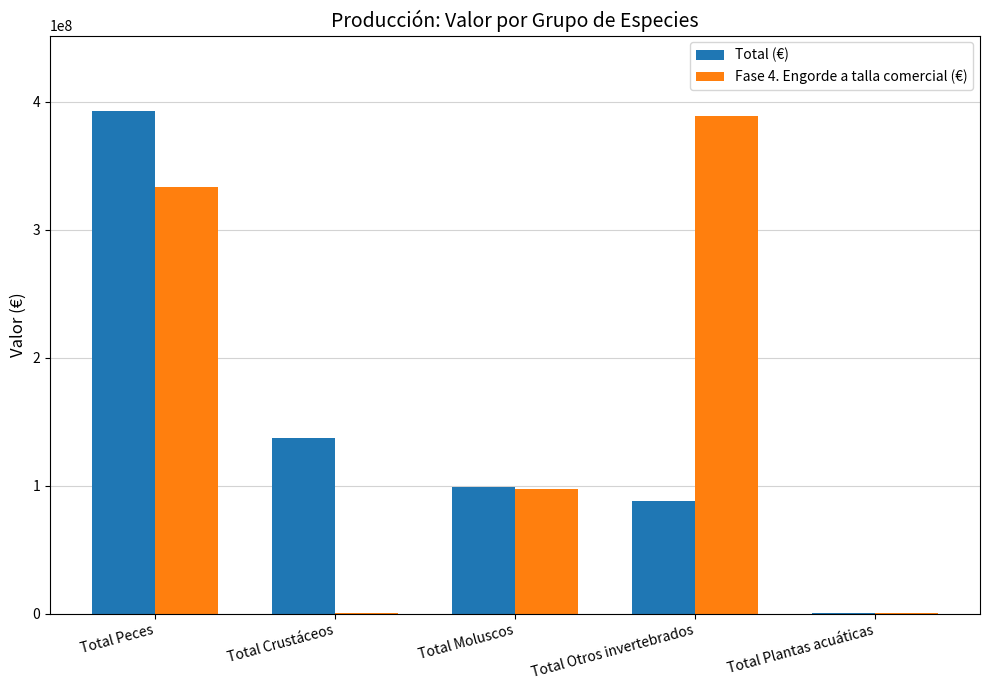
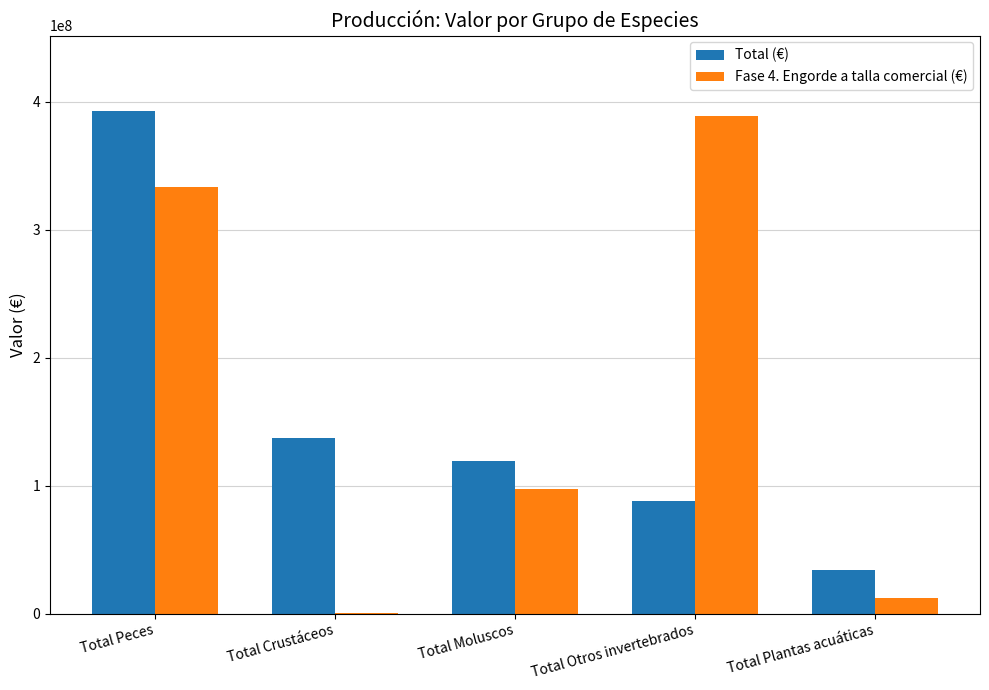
  {
    "Total (€)": {
      "Total Peces": 393000000,
      "Total Crustáceos": 137000000,
-     "Total Moluscos": 99000000,
+     "Total Moluscos": 119000000,
      "Total Otros invertebrados": 88000000,
-     "Total Plantas acuáticas": 1000000
+     "Total Plantas acuáticas": 34000000
    },
    "Fase 4. Engorde a talla comercial (€)": {
      "Total Peces": 333000000,
      "Total Moluscos": 98000000,
      "Total Otros invertebrados": 389000000,
-     "Total Plantas acuáticas": 1000000
+     "Total Plantas acuáticas": 12000000
    }
  }
